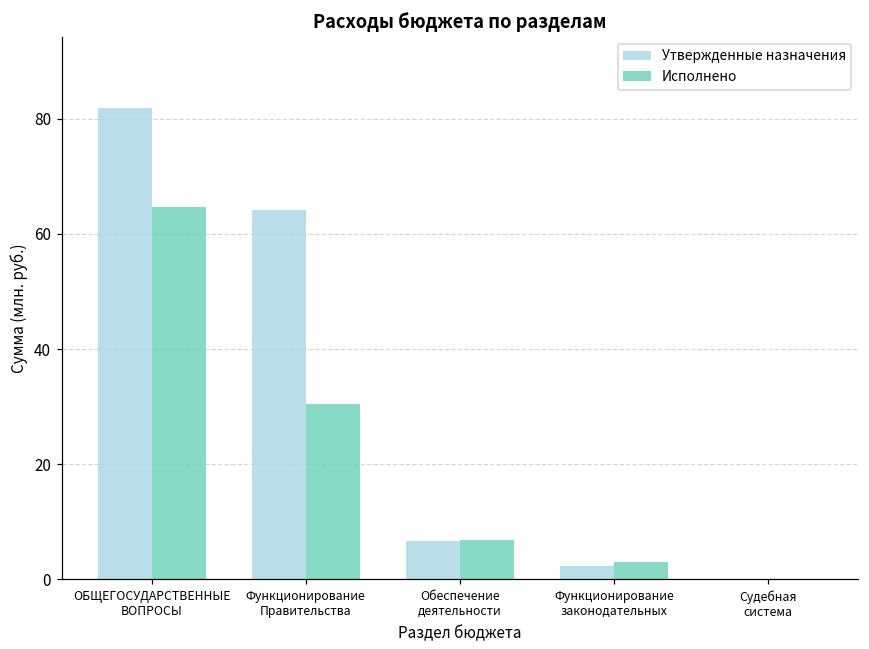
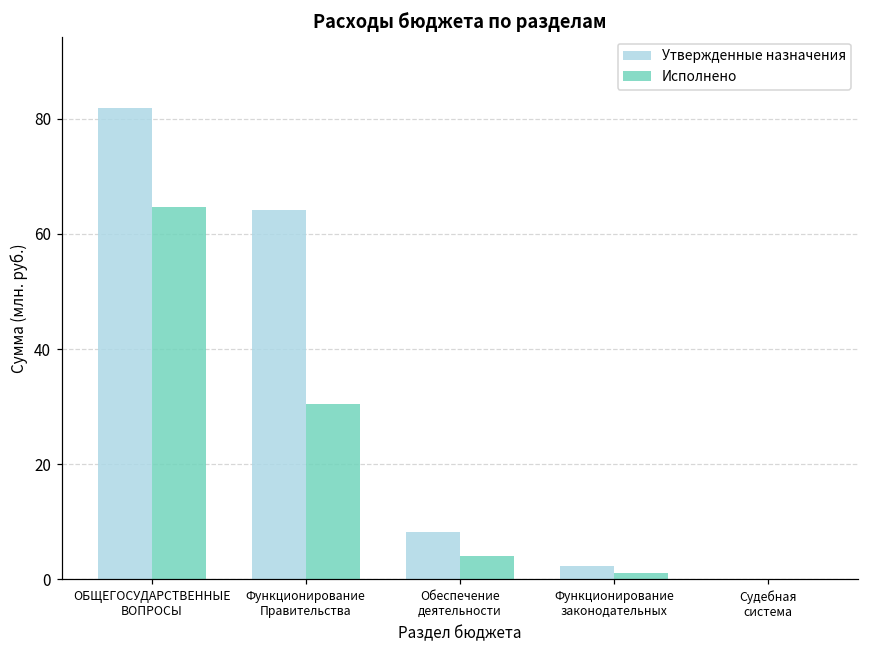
  {
    "Утвержденные назначения": {
      "ОБЩЕГОСУДАРСТВЕННЫЕ ВОПРОСЫ": 82,
      "Функционирование Правительства": 64,
-     "Обеспечение деятельности": 7,
+     "Обеспечение деятельности": 8,
      "Функционирование законодательных": 2
    },
    "Исполнено": {
      "ОБЩЕГОСУДАРСТВЕННЫЕ ВОПРОСЫ": 65,
      "Функционирование Правительства": 30,
-     "Обеспечение деятельности": 7,
-     "Функционирование законодательных": 3,
+     "Обеспечение деятельности": 4,
+     "Функционирование законодательных": 1,
      "Судебная система": 0
    }
  }
